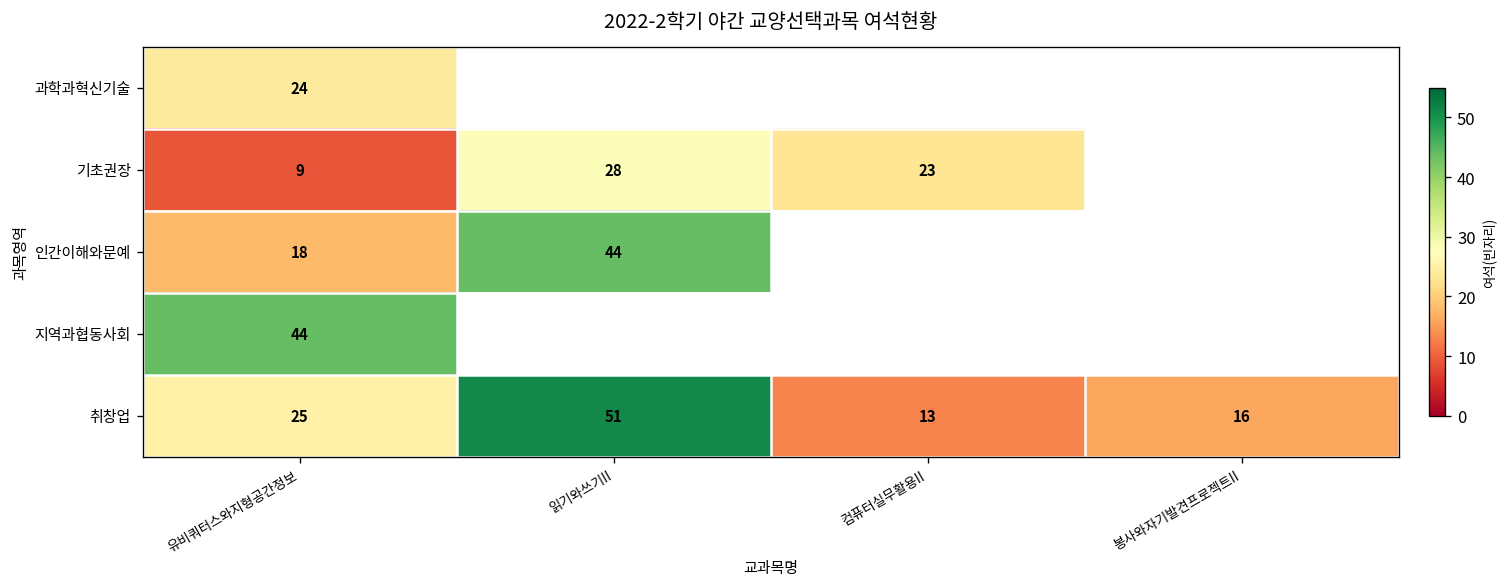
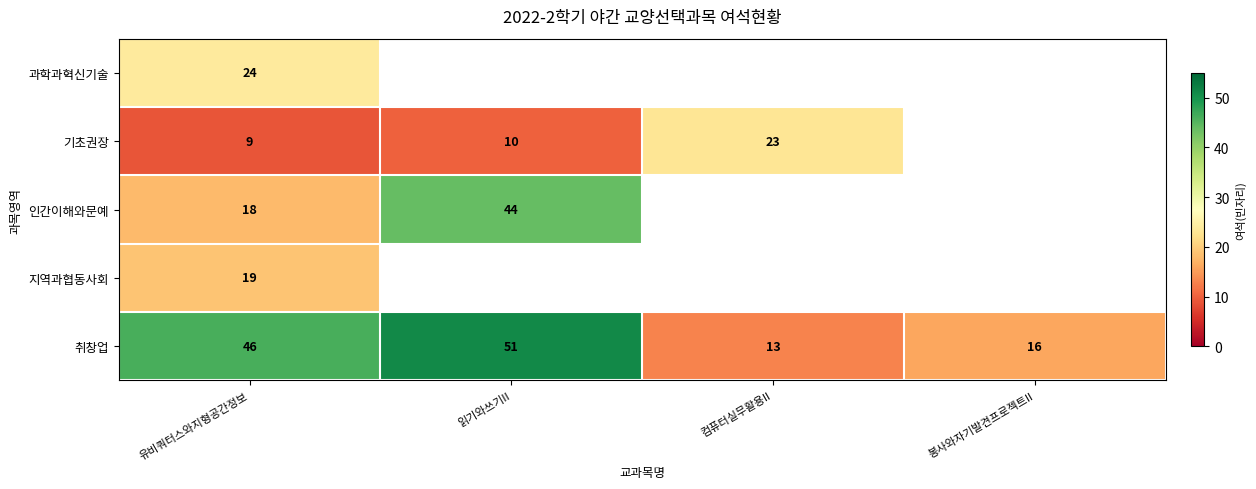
  {
    "과학과혁신기술": {
      "유비쿼터스와지형공간정보": 24
    },
    "기초권장": {
      "유비쿼터스와지형공간정보": 9,
-     "읽기와쓰기II": 28,
+     "읽기와쓰기II": 10,
      "컴퓨터실무활용II": 23
    },
    "인간이해와문예": {
      "유비쿼터스와지형공간정보": 18,
      "읽기와쓰기II": 44
    },
    "지역과협동사회": {
-     "유비쿼터스와지형공간정보": 44
+     "유비쿼터스와지형공간정보": 19
    },
    "취창업": {
-     "유비쿼터스와지형공간정보": 25,
+     "유비쿼터스와지형공간정보": 46,
      "읽기와쓰기II": 51,
      "컴퓨터실무활용II": 13,
      "봉사와자기발견프로젝트II": 16
    }
  }
